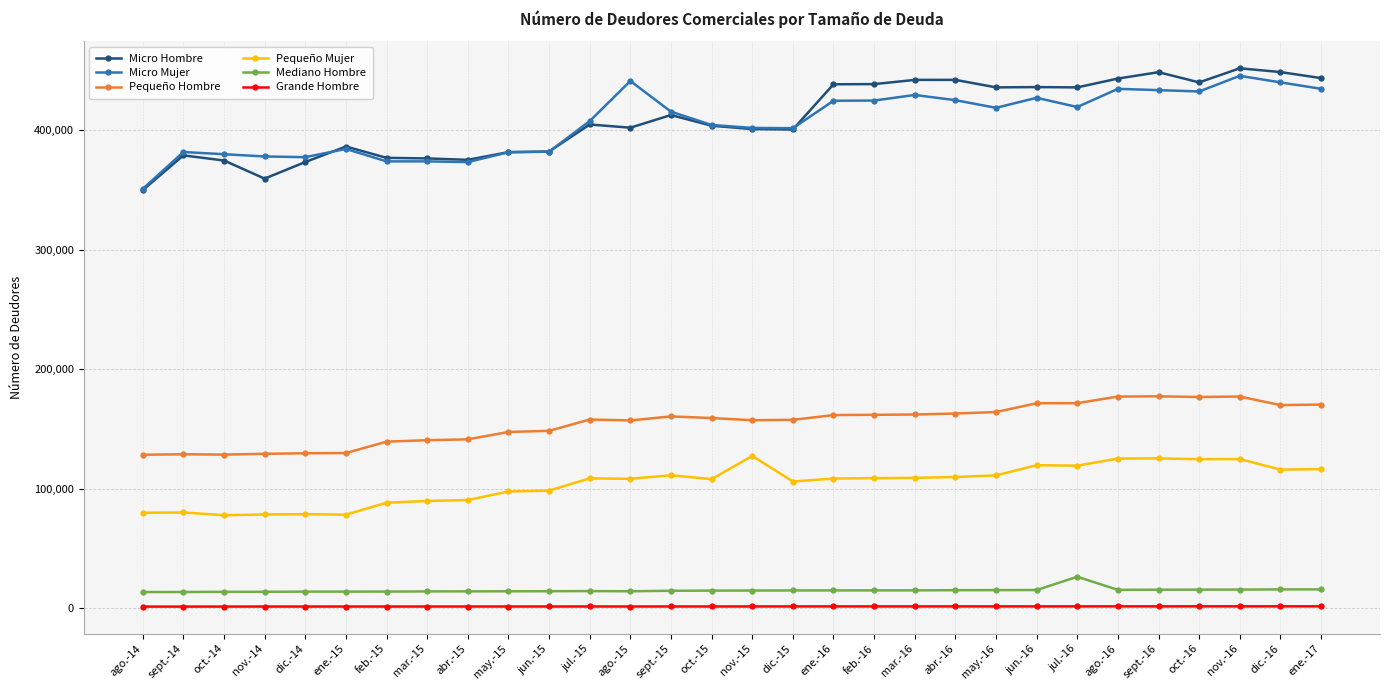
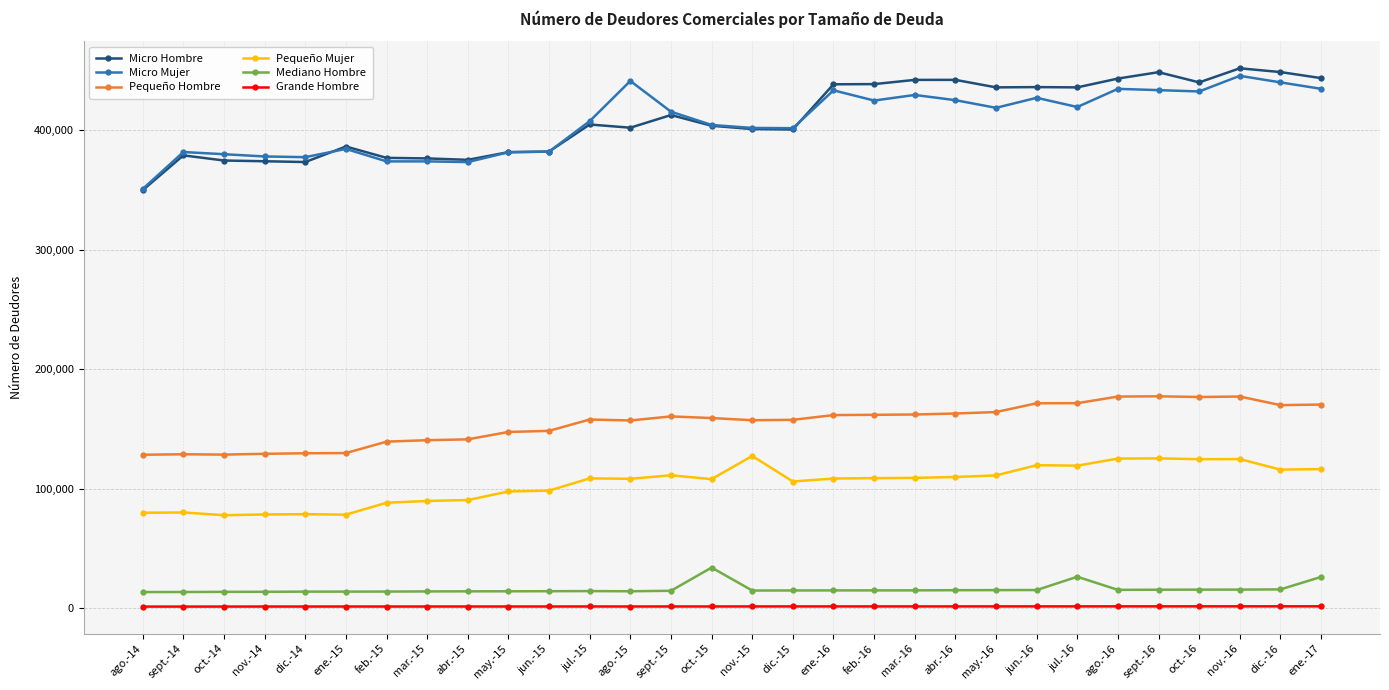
  {
    "Micro Hombre": {
      "sept.-14": "379,000",
      "oct.-14": "375,000",
-     "nov.-14": "359,000",
+     "nov.-14": "374,000",
      "dic.-14": "373,000",
      "feb.-15": "377,000",
      "mar.-15": "376,000",
      "jul.-15": "405,000",
      "ago.-15": "402,000",
      "sept.-15": "413,000",
      "ene.-16": "438,000",
      "feb.-16": "438,000",
      "mar.-16": "442,000",
      "abr.-16": "442,000",
      "may.-16": "436,000",
      "jun.-16": "436,000",
      "jul.-16": "436,000",
      "ago.-16": "443,000",
      "sept.-16": "448,000",
      "oct.-16": "440,000",
      "nov.-16": "452,000",
      "dic.-16": "449,000",
      "ene.-17": "443,000"
    },
    "Micro Mujer": {
      "sept.-14": "382,000",
      "oct.-14": "380,000",
      "nov.-14": "378,000",
      "dic.-14": "377,000",
      "feb.-15": "374,000",
      "mar.-15": "374,000",
      "jul.-15": "407,000",
      "ago.-15": "441,000",
      "sept.-15": "415,000",
-     "ene.-16": "425,000",
+     "ene.-16": "433,000",
      "feb.-16": "425,000",
      "mar.-16": "429,000",
      "abr.-16": "425,000",
      "may.-16": "419,000",
      "jun.-16": "427,000",
      "jul.-16": "419,000",
      "ago.-16": "434,000",
      "sept.-16": "433,000",
      "oct.-16": "432,000",
      "nov.-16": "445,000",
      "dic.-16": "440,000",
      "ene.-17": "434,000"
    },
    "Pequeño Hombre": {
      "ago.-14": "128,000",
      "sept.-14": "129,000",
      "oct.-14": "129,000",
      "nov.-14": "129,000",
      "dic.-14": "130,000",
      "ene.-15": "130,000",
      "feb.-15": "139,000",
      "mar.-15": "141,000",
      "abr.-15": "141,000",
      "may.-15": "147,000",
      "jun.-15": "148,000",
      "jul.-15": "158,000",
      "ago.-15": "157,000",
      "sept.-15": "160,000",
      "oct.-15": "159,000",
      "nov.-15": "157,000",
      "dic.-15": "158,000",
      "ene.-16": "162,000",
      "feb.-16": "162,000",
      "mar.-16": "162,000",
      "abr.-16": "163,000",
      "may.-16": "164,000",
      "jun.-16": "171,000",
      "jul.-16": "172,000",
      "ago.-16": "177,000",
      "sept.-16": "177,000",
      "oct.-16": "177,000",
      "nov.-16": "177,000",
      "dic.-16": "170,000",
      "ene.-17": "170,000"
    },
    "Pequeño Mujer": {
      "ago.-14": "80,000",
      "sept.-14": "80,000",
      "oct.-14": "78,000",
      "nov.-14": "78,000",
      "dic.-14": "79,000",
      "ene.-15": "78,000",
      "feb.-15": "88,000",
      "mar.-15": "90,000",
      "abr.-15": "91,000",
      "may.-15": "98,000",
      "jun.-15": "98,000",
      "jul.-15": "109,000",
      "ago.-15": "108,000",
      "sept.-15": "111,000",
      "oct.-15": "108,000",
      "nov.-15": "127,000",
      "dic.-15": "106,000",
      "ene.-16": "109,000",
      "feb.-16": "109,000",
      "mar.-16": "109,000",
      "abr.-16": "110,000",
      "may.-16": "111,000",
      "jun.-16": "120,000",
      "jul.-16": "119,000",
      "ago.-16": "125,000",
      "sept.-16": "125,000",
      "oct.-16": "125,000",
      "nov.-16": "125,000",
      "dic.-16": "116,000",
      "ene.-17": "116,000"
    },
    "Mediano Hombre": {
      "ago.-14": "14,000",
      "sept.-14": "14,000",
      "oct.-14": "14,000",
      "nov.-14": "14,000",
      "dic.-14": "14,000",
      "ene.-15": "14,000",
      "feb.-15": "14,000",
      "mar.-15": "14,000",
      "abr.-15": "14,000",
      "may.-15": "14,000",
      "jun.-15": "14,000",
      "jul.-15": "14,000",
      "ago.-15": "14,000",
      "sept.-15": "15,000",
-     "oct.-15": "15,000",
+     "oct.-15": "34,000",
      "nov.-15": "15,000",
      "dic.-15": "15,000",
      "ene.-16": "15,000",
      "feb.-16": "15,000",
      "mar.-16": "15,000",
      "abr.-16": "15,000",
      "may.-16": "15,000",
      "jun.-16": "15,000",
      "jul.-16": "26,000",
      "ago.-16": "15,000",
      "sept.-16": "16,000",
      "oct.-16": "16,000",
      "nov.-16": "16,000",
      "dic.-16": "16,000",
-     "ene.-17": "16,000"
+     "ene.-17": "26,000"
    },
    "Grande Hombre": {
      "ago.-14": "1,000",
      "sept.-14": "1,000",
      "oct.-14": "1,000",
      "nov.-14": "1,000",
      "dic.-14": "1,000",
      "ene.-15": "1,000",
      "feb.-15": "1,000",
      "mar.-15": "1,000",
      "abr.-15": "1,000",
      "may.-15": "1,000",
      "jun.-15": "1,000",
      "jul.-15": "2,000",
      "ago.-15": "1,000",
      "sept.-15": "2,000",
      "oct.-15": "2,000",
      "nov.-15": "2,000",
      "dic.-15": "2,000",
      "ene.-16": "2,000",
      "feb.-16": "2,000",
      "mar.-16": "2,000",
      "abr.-16": "2,000",
      "may.-16": "2,000",
      "jun.-16": "2,000",
      "jul.-16": "2,000",
      "ago.-16": "2,000",
      "sept.-16": "2,000",
      "oct.-16": "2,000",
      "nov.-16": "2,000",
      "dic.-16": "2,000",
      "ene.-17": "2,000"
    }
  }
